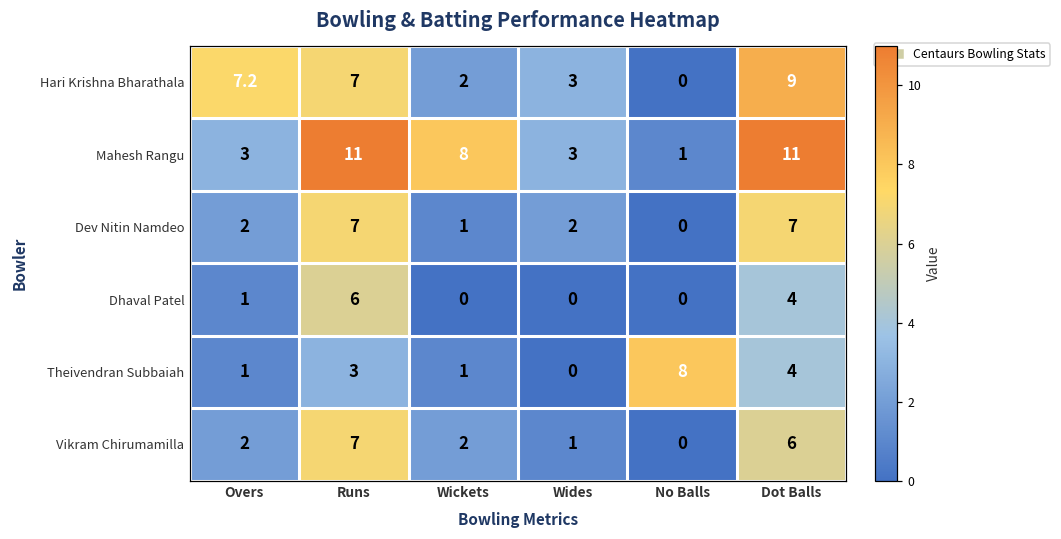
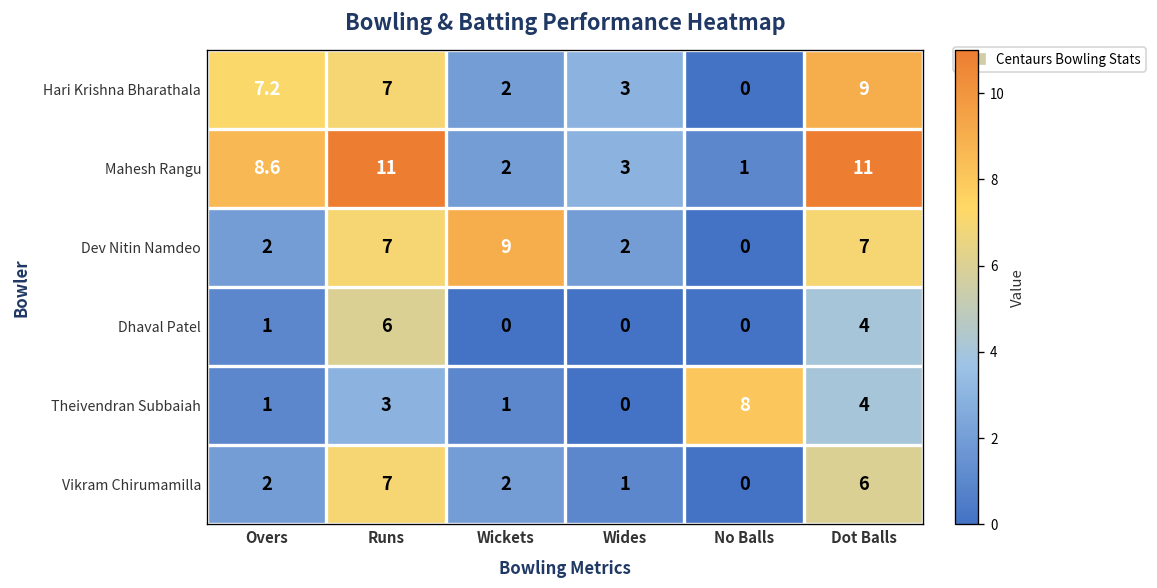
  {
    "Hari Krishna Bharathala": {
      "Overs": 7.2,
      "Runs": 7,
      "Wickets": 2,
      "Wides": 3,
      "No Balls": 0,
      "Dot Balls": 9
    },
    "Mahesh Rangu": {
-     "Overs": 3,
+     "Overs": 8.6,
      "Runs": 11,
-     "Wickets": 8,
+     "Wickets": 2,
      "Wides": 3,
      "No Balls": 1,
      "Dot Balls": 11
    },
    "Dev Nitin Namdeo": {
      "Overs": 2,
      "Runs": 7,
-     "Wickets": 1,
+     "Wickets": 9,
      "Wides": 2,
      "No Balls": 0,
      "Dot Balls": 7
    },
    "Dhaval Patel": {
      "Overs": 1,
      "Runs": 6,
      "Wickets": 0,
      "Wides": 0,
      "No Balls": 0,
      "Dot Balls": 4
    },
    "Theivendran Subbaiah": {
      "Overs": 1,
      "Runs": 3,
      "Wickets": 1,
      "Wides": 0,
      "No Balls": 8,
      "Dot Balls": 4
    },
    "Vikram Chirumamilla": {
      "Overs": 2,
      "Runs": 7,
      "Wickets": 2,
      "Wides": 1,
      "No Balls": 0,
      "Dot Balls": 6
    }
  }
